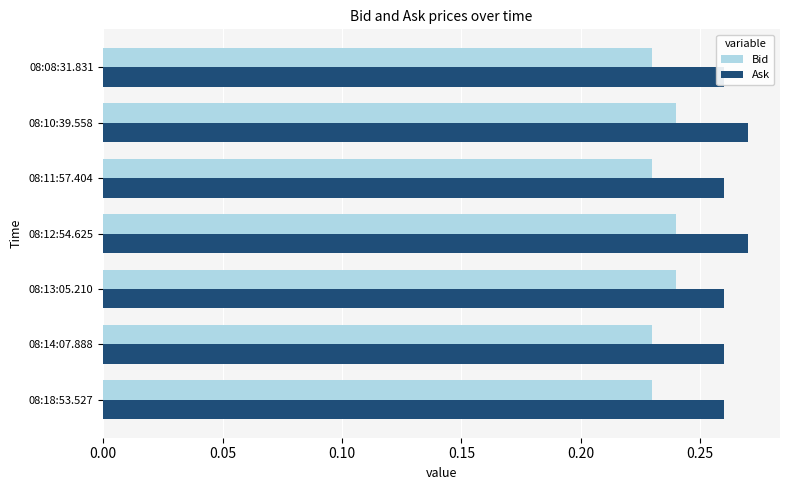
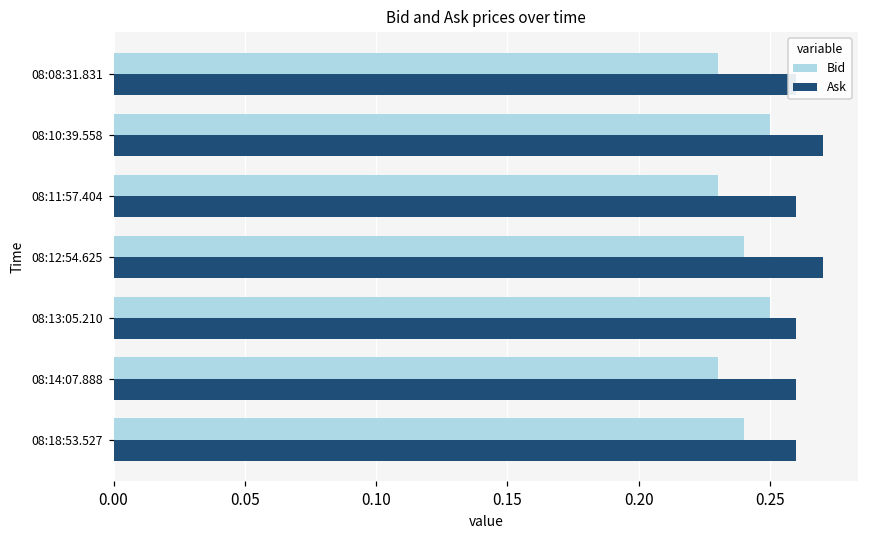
  {
    "Bid": {
      "08:08:31.831": 0.23,
-     "08:10:39.558": 0.24,
+     "08:10:39.558": 0.25,
      "08:11:57.404": 0.23,
      "08:12:54.625": 0.24,
-     "08:13:05.210": 0.24,
+     "08:13:05.210": 0.25,
      "08:14:07.888": 0.23,
-     "08:18:53.527": 0.23
+     "08:18:53.527": 0.24
    },
    "Ask": {
      "08:10:39.558": 0.27,
      "08:11:57.404": 0.26,
      "08:12:54.625": 0.27,
      "08:13:05.210": 0.26,
      "08:14:07.888": 0.26,
      "08:18:53.527": 0.26
    }
  }
